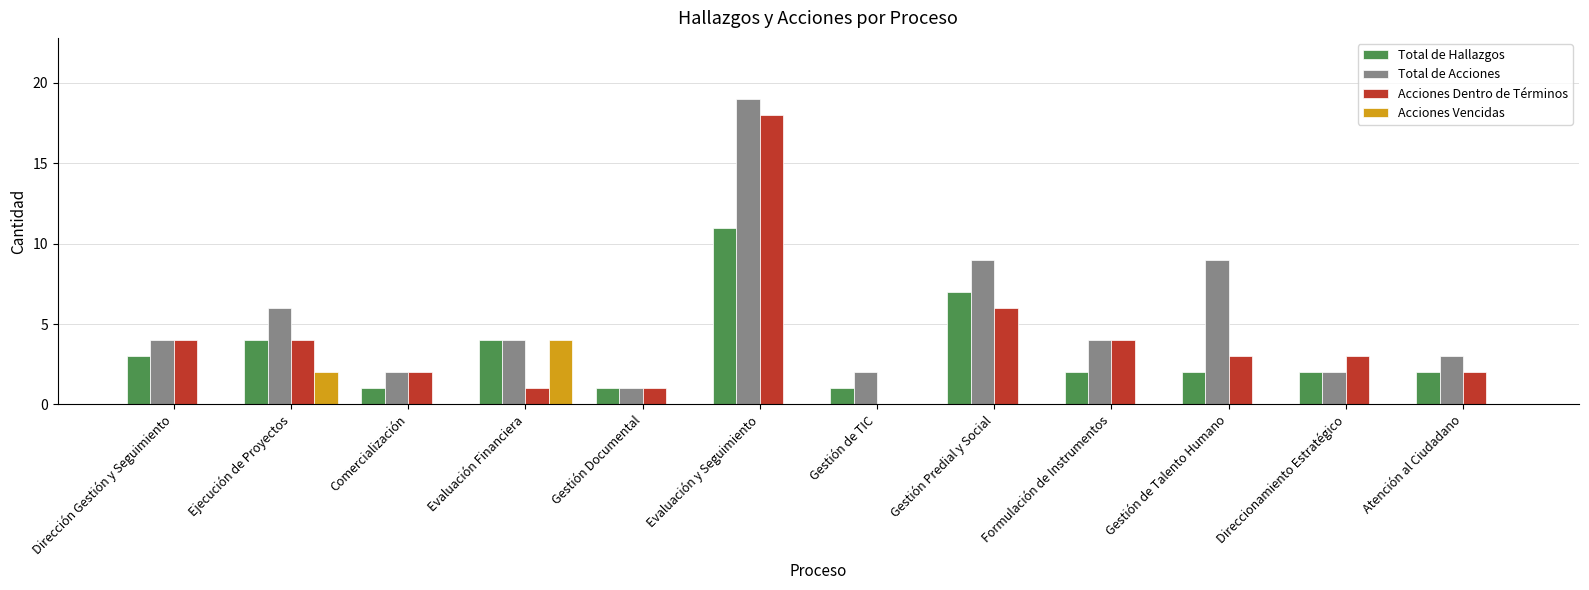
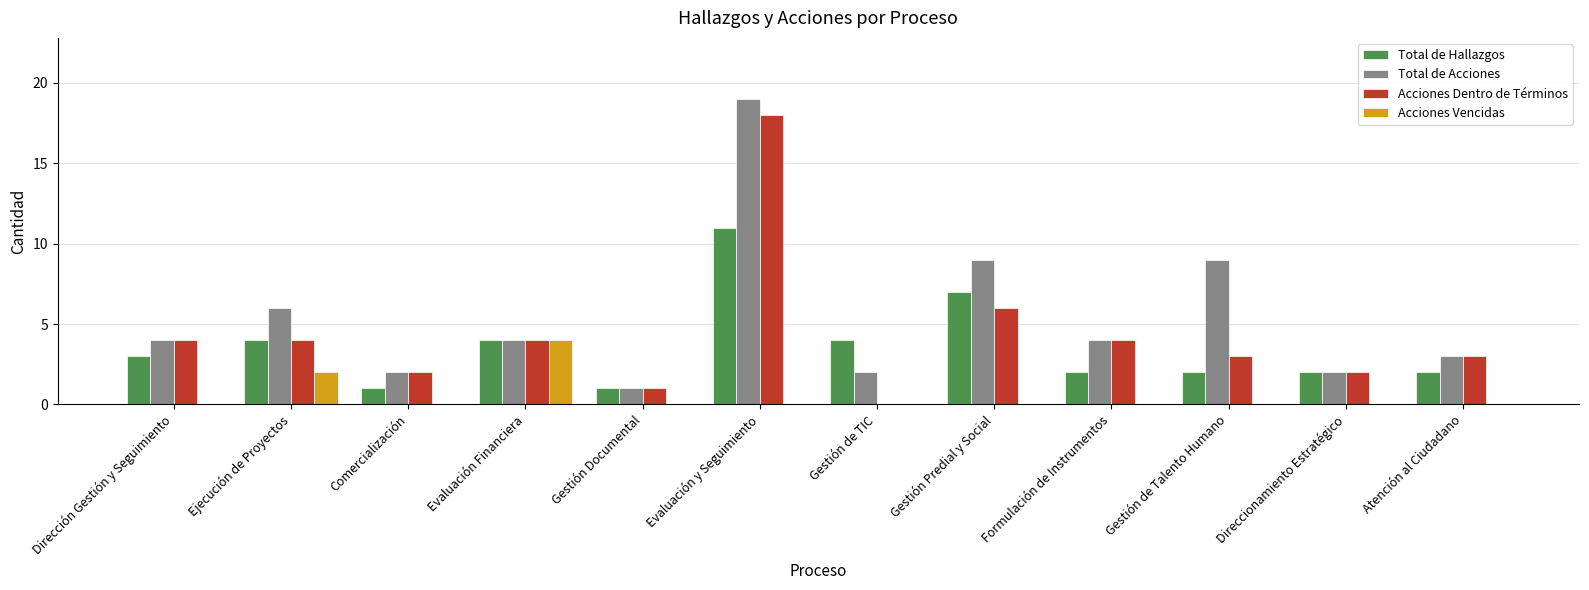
  {
    "Total de Hallazgos": {
      "Dirección Gestión y Seguimiento": 3,
      "Ejecución de Proyectos": 4,
      "Comercialización": 1,
      "Evaluación Financiera": 4,
      "Gestión Documental": 1,
      "Evaluación y Seguimiento": 11,
-     "Gestión de TIC": 1,
+     "Gestión de TIC": 4,
      "Gestión Predial y Social": 7,
      "Formulación de Instrumentos": 2,
      "Gestión de Talento Humano": 2,
      "Direccionamiento Estratégico": 2,
      "Atención al Ciudadano": 2
    },
    "Total de Acciones": {
      "Dirección Gestión y Seguimiento": 4,
      "Ejecución de Proyectos": 6,
      "Comercialización": 2,
      "Evaluación Financiera": 4,
      "Gestión Documental": 1,
      "Evaluación y Seguimiento": 19,
      "Gestión de TIC": 2,
      "Gestión Predial y Social": 9,
      "Formulación de Instrumentos": 4,
      "Gestión de Talento Humano": 9,
      "Direccionamiento Estratégico": 2,
      "Atención al Ciudadano": 3
    },
    "Acciones Dentro de Términos": {
      "Dirección Gestión y Seguimiento": 4,
      "Ejecución de Proyectos": 4,
      "Comercialización": 2,
-     "Evaluación Financiera": 1,
+     "Evaluación Financiera": 4,
      "Gestión Documental": 1,
      "Evaluación y Seguimiento": 18,
      "Gestión de TIC": 0,
      "Gestión Predial y Social": 6,
      "Formulación de Instrumentos": 4,
      "Gestión de Talento Humano": 3,
-     "Direccionamiento Estratégico": 3,
-     "Atención al Ciudadano": 2
+     "Direccionamiento Estratégico": 2,
+     "Atención al Ciudadano": 3
    },
    "Acciones Vencidas": {
      "Dirección Gestión y Seguimiento": 0,
      "Ejecución de Proyectos": 2,
      "Comercialización": 0,
      "Evaluación Financiera": 4,
      "Gestión Documental": 0,
      "Evaluación y Seguimiento": 0,
      "Gestión de TIC": 0,
      "Gestión Predial y Social": 0,
      "Formulación de Instrumentos": 0,
      "Gestión de Talento Humano": 0,
      "Direccionamiento Estratégico": 0,
      "Atención al Ciudadano": 0
    }
  }
